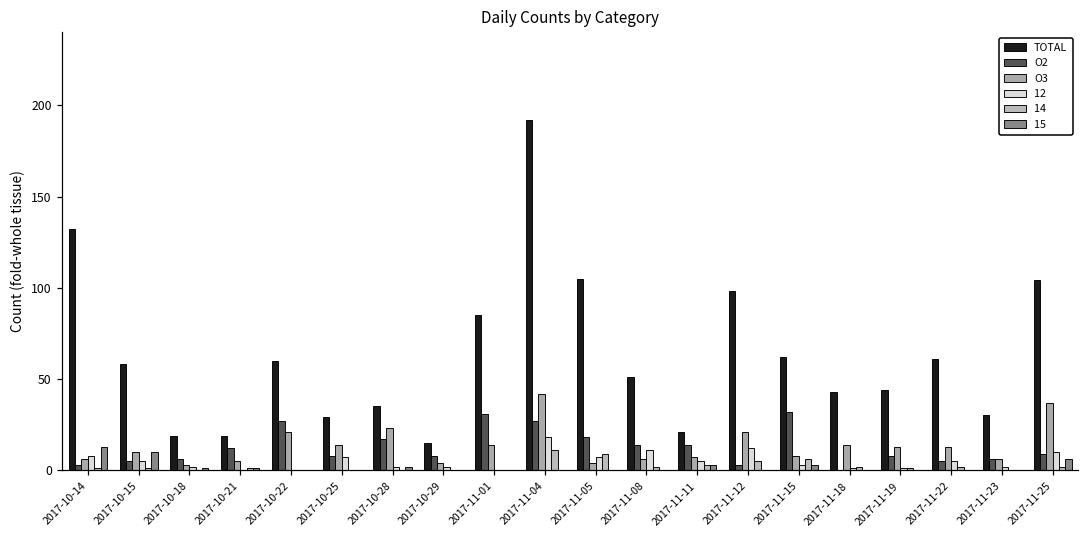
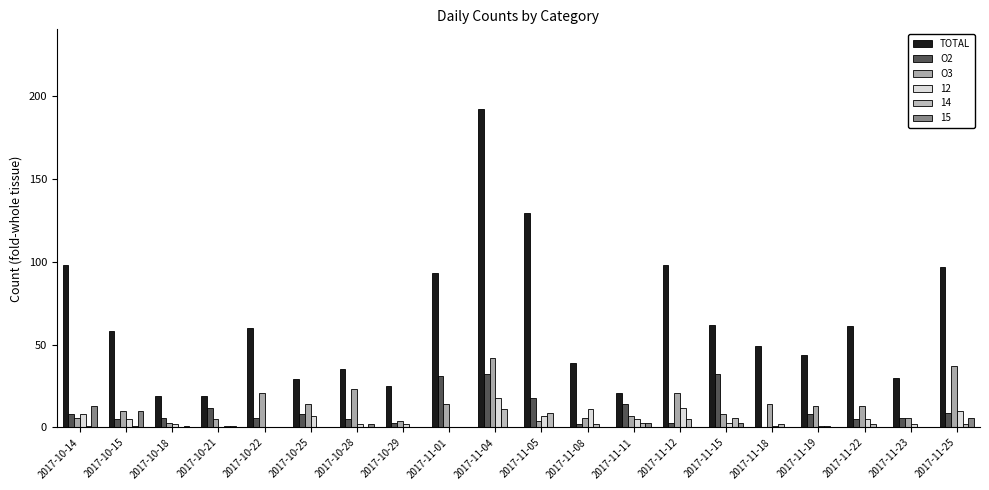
  {
    "TOTAL": {
-     "2017-10-14": 132,
+     "2017-10-14": 98,
      "2017-10-15": 58,
      "2017-10-18": 19,
      "2017-10-21": 19,
      "2017-10-22": 60,
      "2017-10-25": 29,
      "2017-10-28": 35,
-     "2017-10-29": 15,
-     "2017-11-01": 85,
+     "2017-10-29": 25,
+     "2017-11-01": 93,
      "2017-11-04": 192,
-     "2017-11-05": 105,
-     "2017-11-08": 51,
+     "2017-11-05": 129,
+     "2017-11-08": 39,
      "2017-11-11": 21,
      "2017-11-12": 98,
      "2017-11-15": 62,
-     "2017-11-18": 43,
+     "2017-11-18": 49,
      "2017-11-19": 44,
      "2017-11-22": 61,
      "2017-11-23": 30,
-     "2017-11-25": 104
+     "2017-11-25": 97
    },
    "O2": {
-     "2017-10-14": 3,
+     "2017-10-14": 8,
      "2017-10-15": 5,
      "2017-10-18": 6,
      "2017-10-21": 12,
-     "2017-10-22": 27,
+     "2017-10-22": 6,
      "2017-10-25": 8,
-     "2017-10-28": 17,
-     "2017-10-29": 8,
+     "2017-10-28": 5,
+     "2017-10-29": 3,
      "2017-11-01": 31,
-     "2017-11-04": 27,
+     "2017-11-04": 32,
      "2017-11-05": 18,
-     "2017-11-08": 14,
+     "2017-11-08": 2,
      "2017-11-11": 14,
      "2017-11-12": 3,
      "2017-11-15": 32,
      "2017-11-18": 0,
      "2017-11-19": 8,
      "2017-11-22": 5,
      "2017-11-23": 6,
      "2017-11-25": 9
    }
  }
